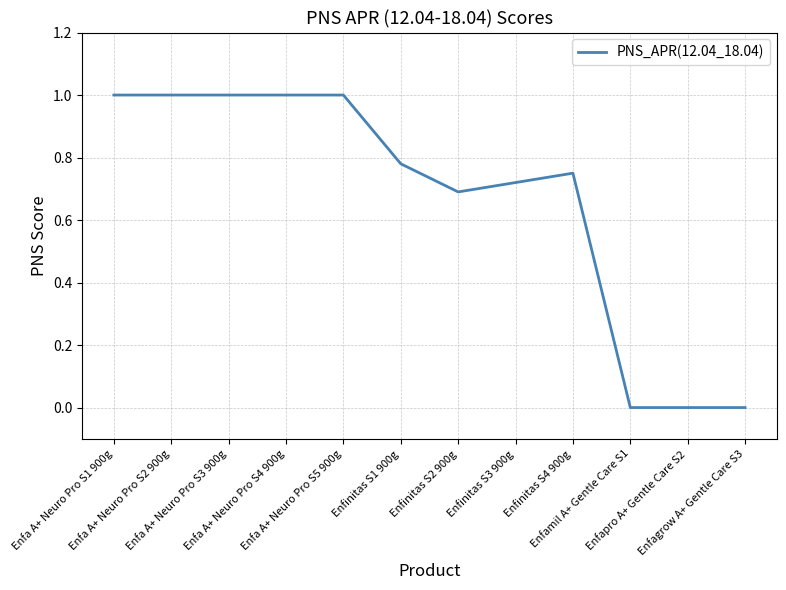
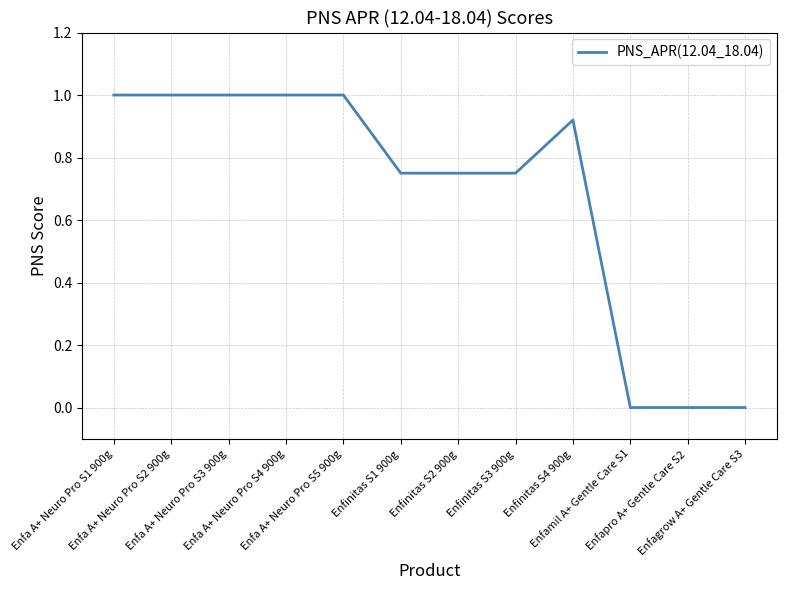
  {
    "Enfa A+ Neuro Pro S1 900g": 1.00,
    "Enfa A+ Neuro Pro S2 900g": 1.00,
    "Enfa A+ Neuro Pro S3 900g": 1.00,
    "Enfa A+ Neuro Pro S4 900g": 1.00,
    "Enfa A+ Neuro Pro S5 900g": 1.00,
-   "Enfinitas S1 900g": 0.78,
-   "Enfinitas S2 900g": 0.69,
-   "Enfinitas S3 900g": 0.72,
-   "Enfinitas S4 900g": 0.75,
+   "Enfinitas S1 900g": 0.75,
+   "Enfinitas S2 900g": 0.75,
+   "Enfinitas S3 900g": 0.75,
+   "Enfinitas S4 900g": 0.92,
    "Enfamil A+ Gentle Care S1": 0.00,
    "Enfapro A+ Gentle Care S2": 0.00,
    "Enfagrow A+ Gentle Care S3": 0.00
  }
